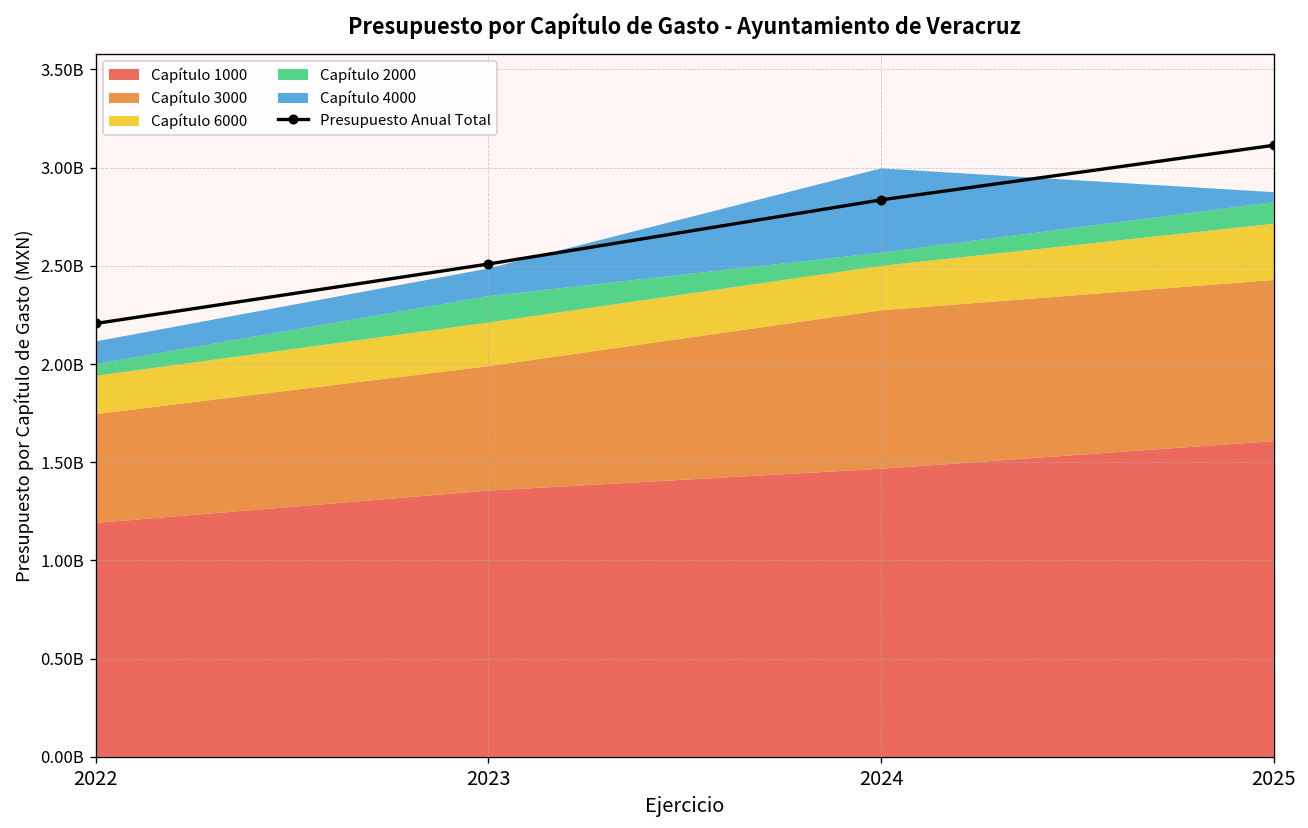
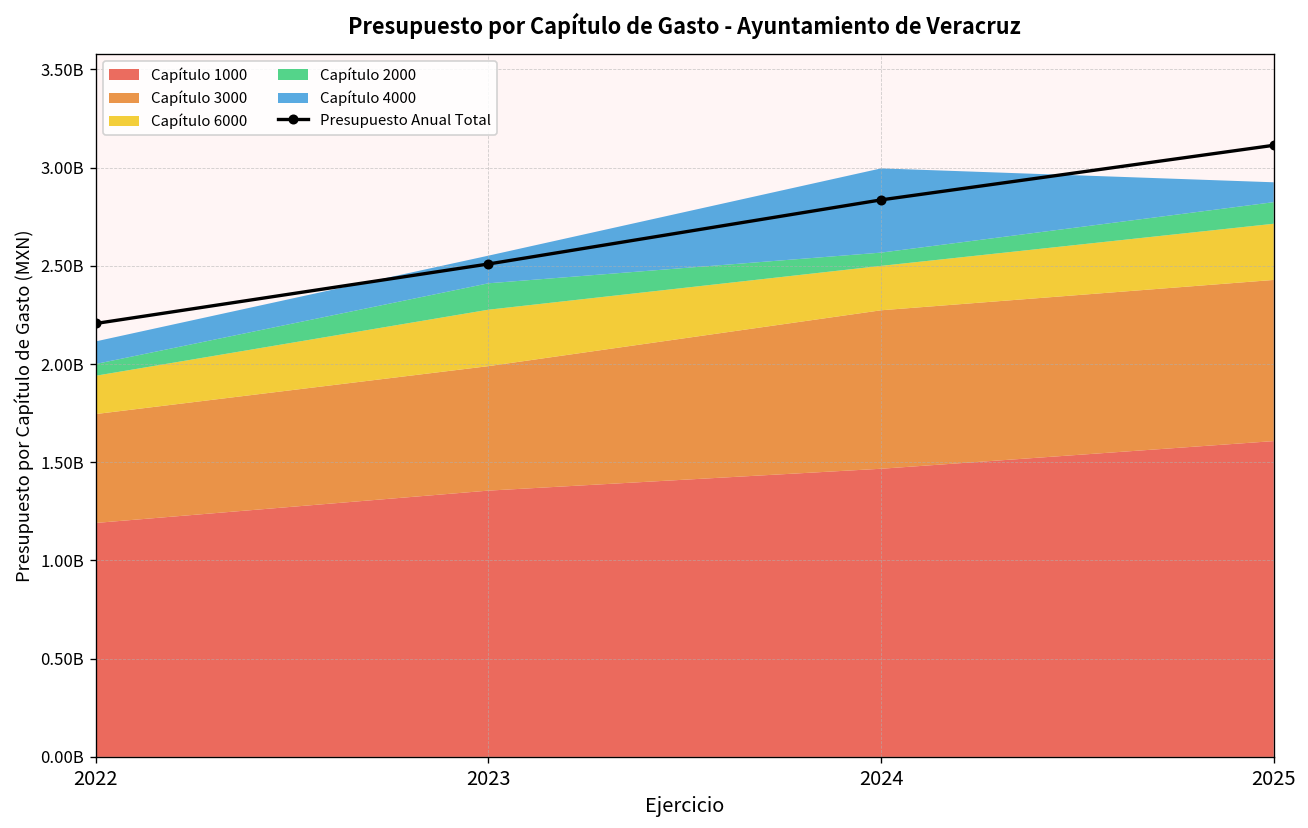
  {
    "Presupuesto Anual Total": {
      "2022": 2210000000,
      "2023": 2510000000,
      "2024": 2840000000,
      "2025": 3110000000
    },
    "Capítulo 6000": {
      "2022": 200000000,
-     "2023": 220000000,
+     "2023": 290000000,
      "2024": 230000000,
      "2025": 290000000
    },
    "Capítulo 2000": {
      "2022": 60000000,
      "2023": 130000000,
      "2024": 70000000,
      "2025": 110000000
    },
    "Capítulo 4000": {
      "2022": 120000000,
      "2023": 140000000,
      "2024": 430000000,
-     "2025": 50000000
+     "2025": 100000000
    }
  }
